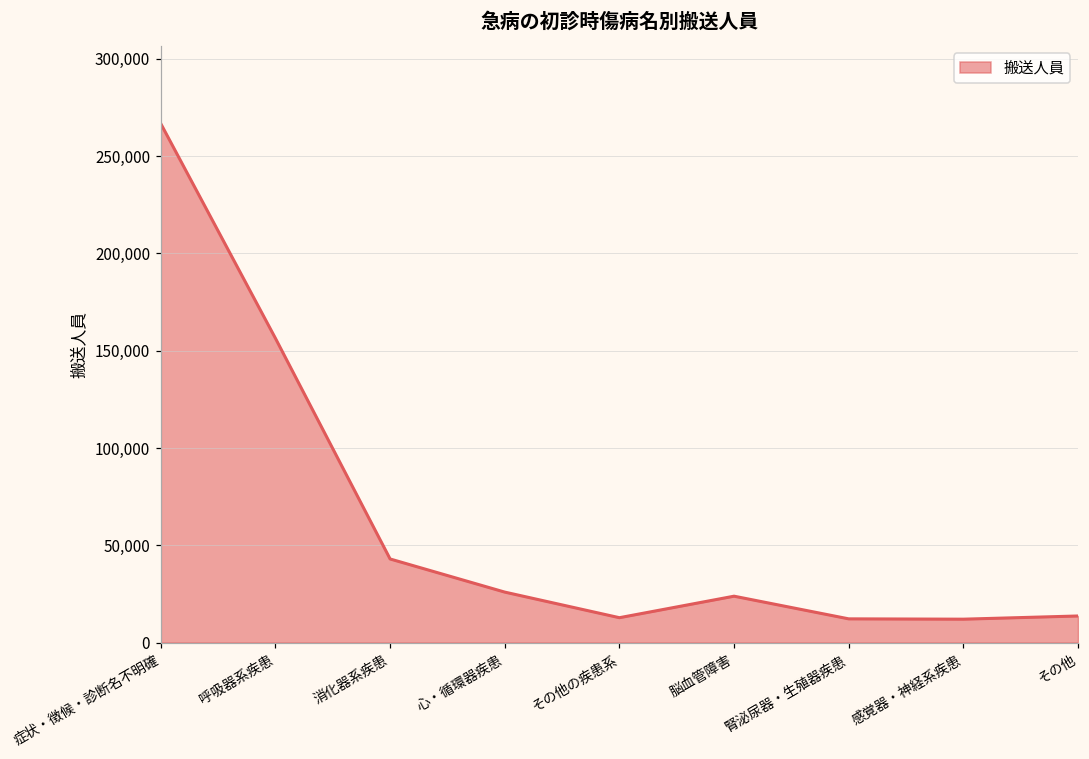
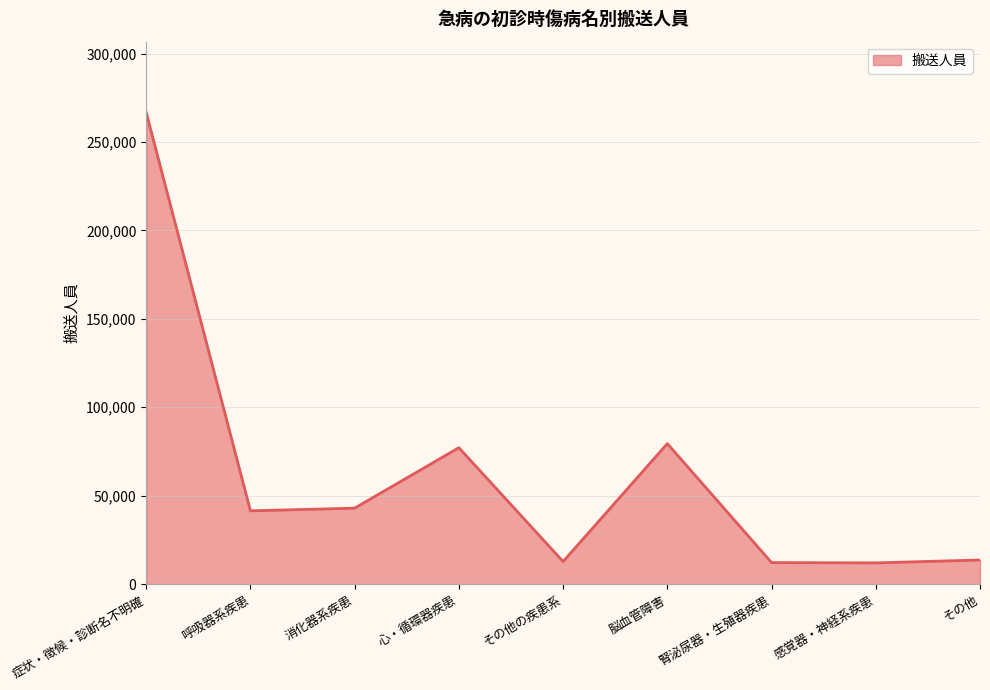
  {
    "症状・徴候・診断名不明確": "267,000",
-   "呼吸器系疾患": "156,000",
+   "呼吸器系疾患": "41,000",
    "消化器系疾患": "43,000",
-   "心・循環器疾患": "26,000",
+   "心・循環器疾患": "77,000",
    "その他の疾患系": "13,000",
-   "脳血管障害": "24,000",
+   "脳血管障害": "79,000",
    "腎泌尿器・生殖器疾患": "12,000",
    "感覚器・神経系疾患": "12,000",
    "その他": "14,000"
  }
